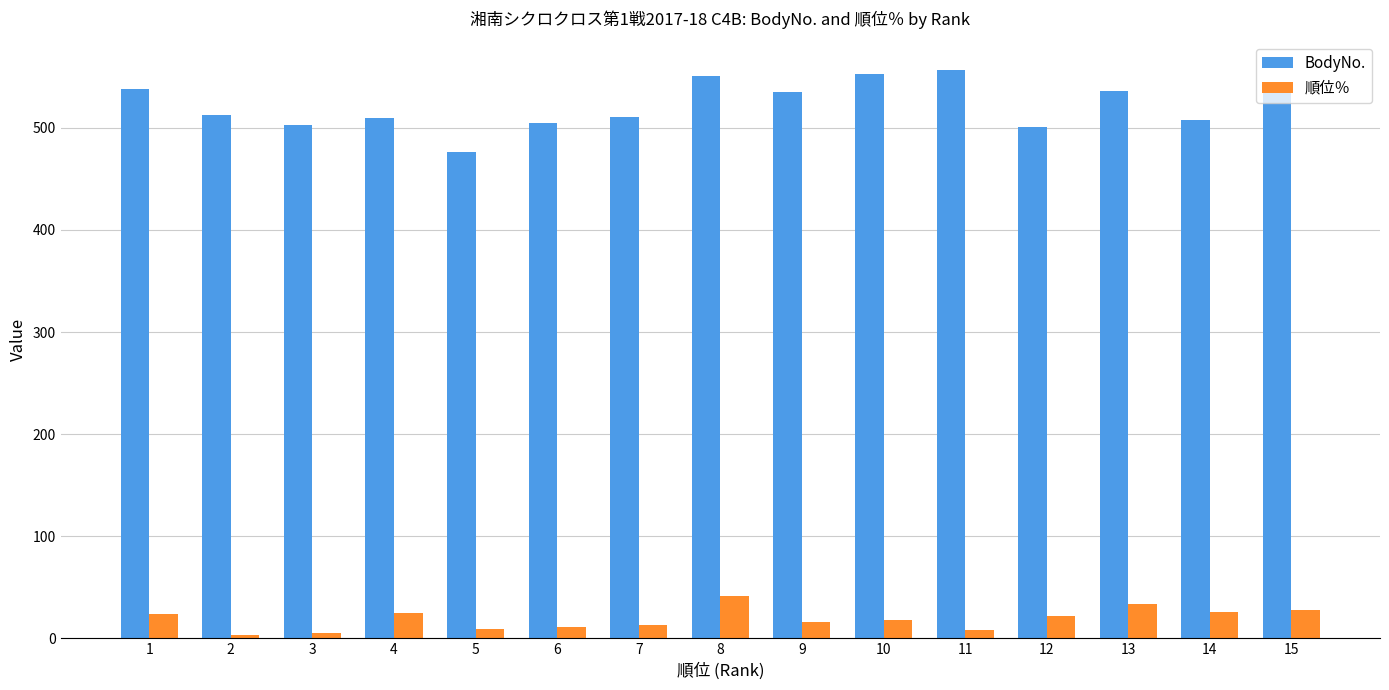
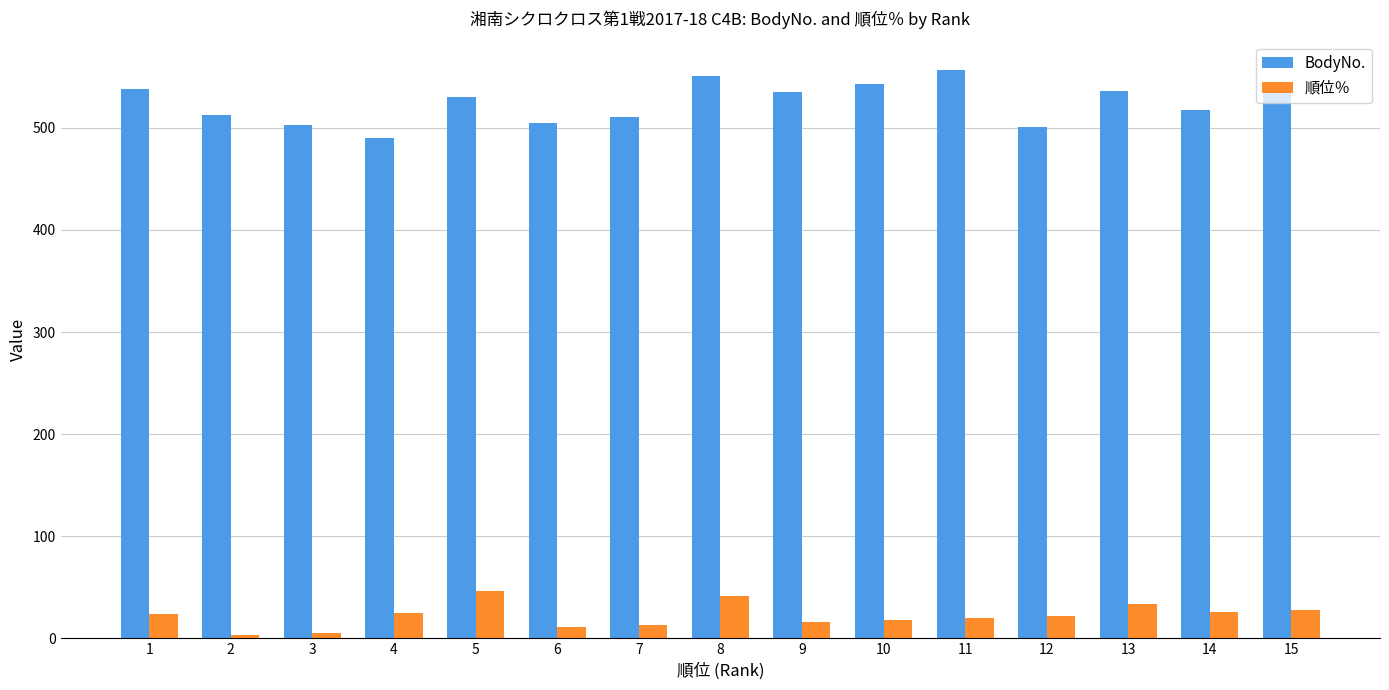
  {
    "BodyNo.": {
      "1": 538,
      "2": 513,
      "3": 503,
-     "4": 510,
-     "5": 476,
+     "4": 490,
+     "5": 530,
      "6": 505,
      "7": 511,
      "8": 551,
      "9": 535,
-     "10": 553,
+     "10": 543,
      "11": 557,
      "12": 501,
      "13": 536,
-     "14": 508
+     "14": 517
    },
    "順位％": {
      "1": 24,
      "2": 3,
      "3": 5,
      "4": 25,
-     "5": 9,
+     "5": 46,
      "6": 11,
      "7": 13,
      "8": 41,
      "9": 16,
      "10": 18,
-     "11": 8,
+     "11": 20,
      "12": 22,
      "13": 34,
      "14": 26,
      "15": 28
    }
  }
